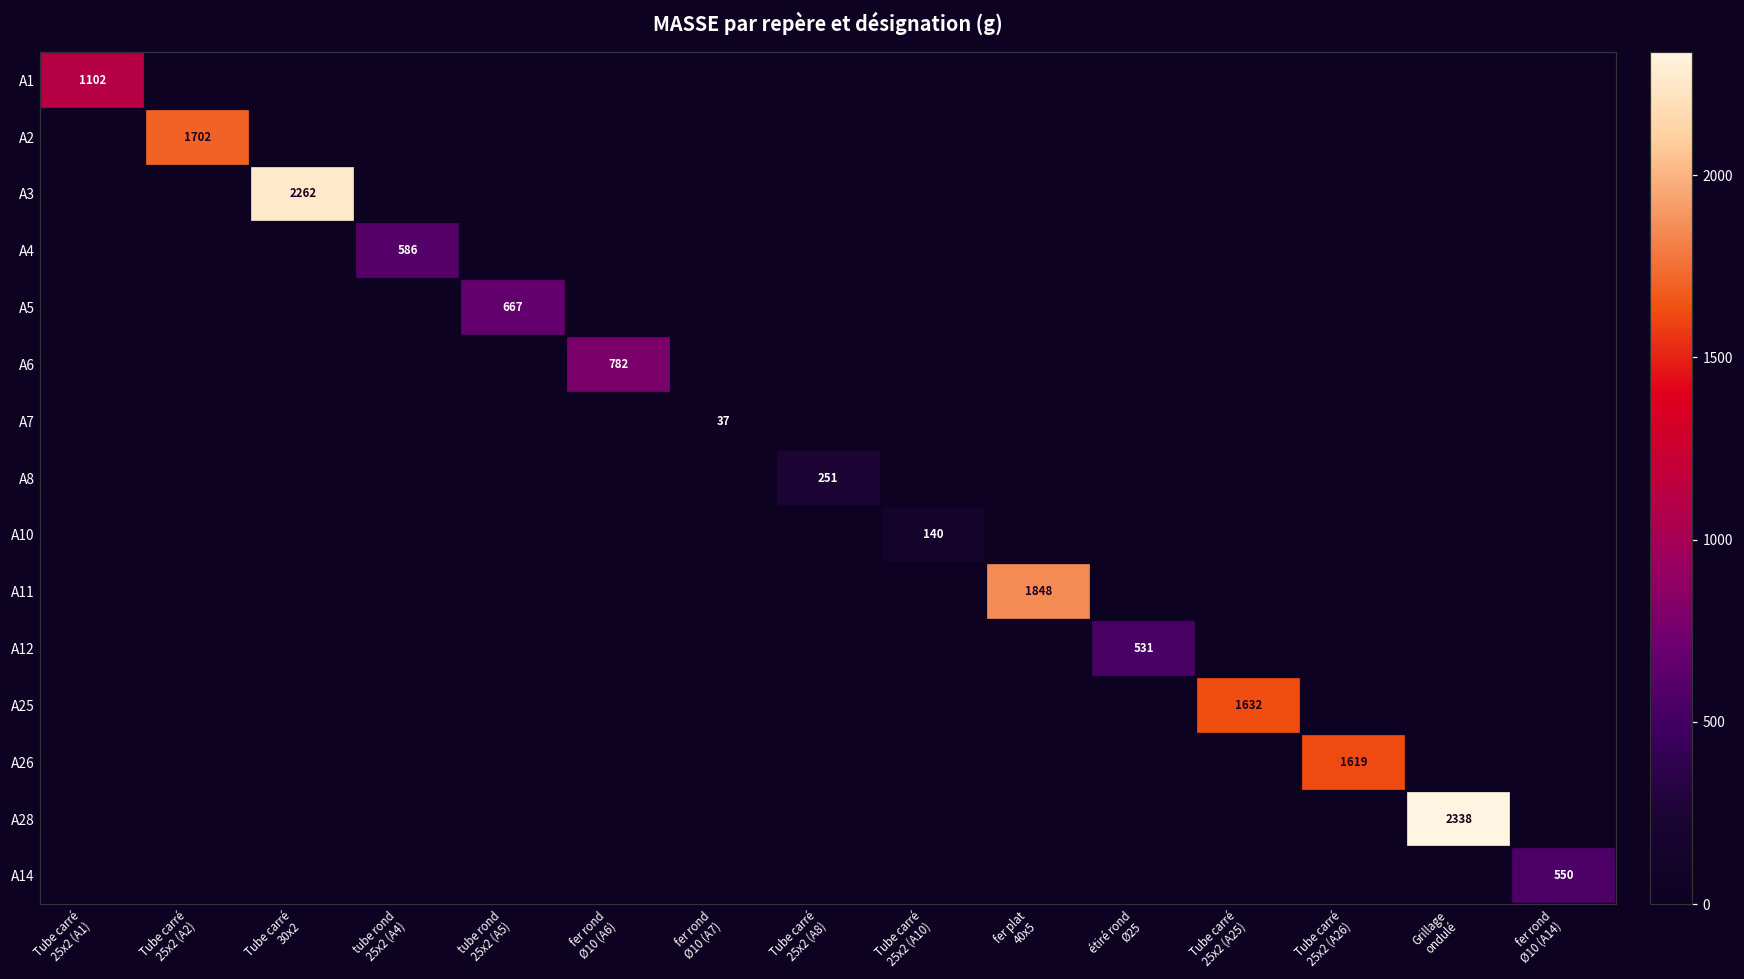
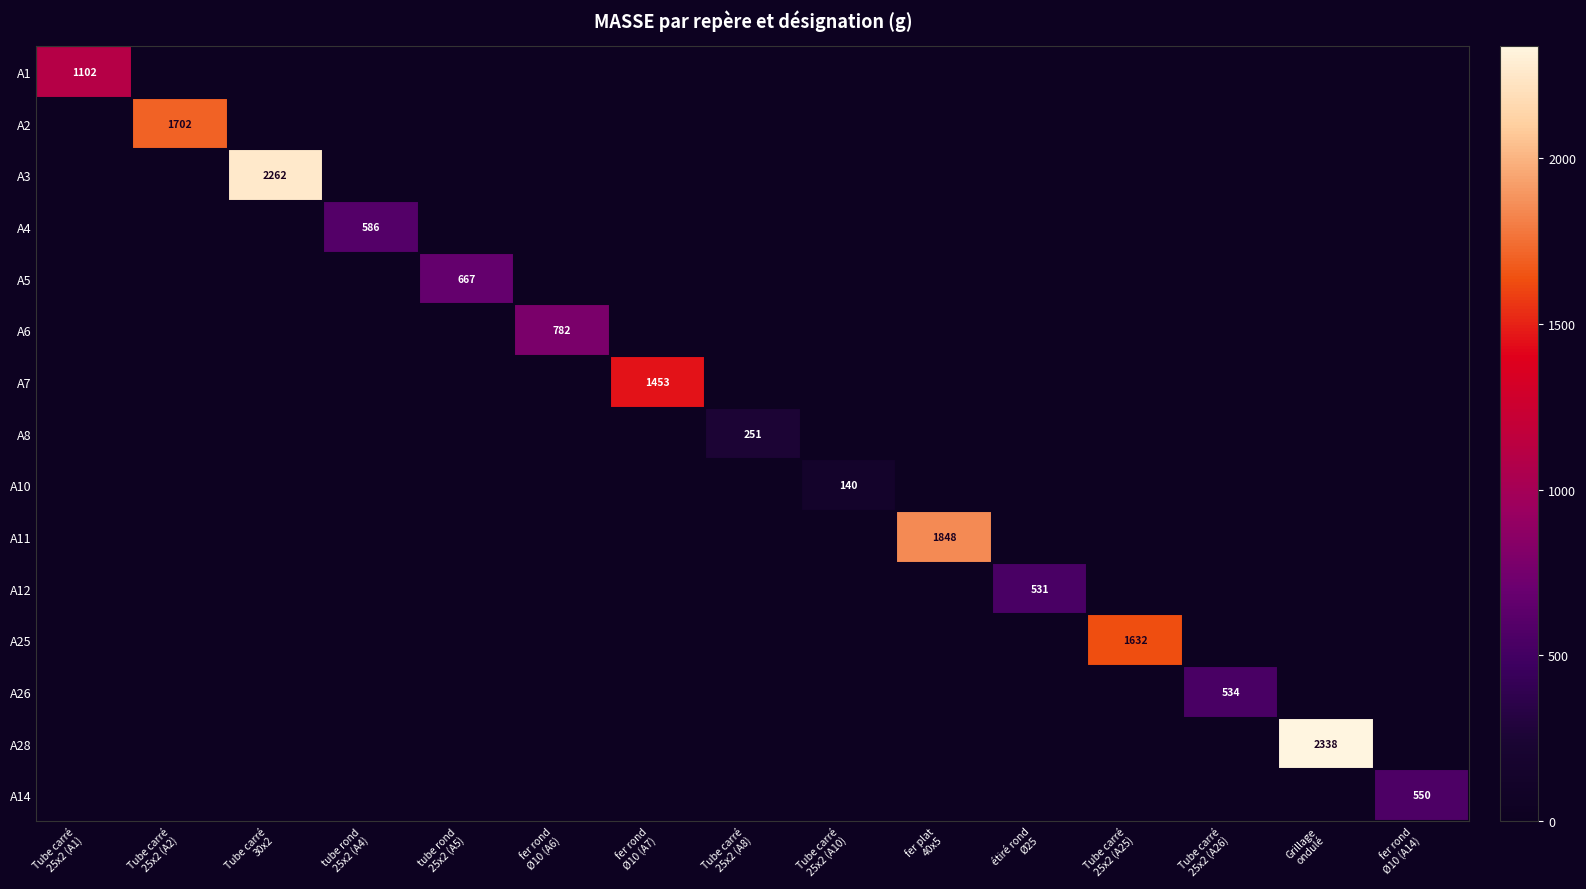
  {
    "A1": {
      "Tube carré 25x2 (A1)": 1102
    },
    "A2": {
      "Tube carré 25x2 (A2)": 1702
    },
    "A3": {
      "Tube carré 30x2": 2262
    },
    "A4": {
      "tube rond 25x2 (A4)": 586
    },
    "A5": {
      "tube rond 25x2 (A5)": 667
    },
    "A6": {
      "fer rond Ø10 (A6)": 782
    },
    "A7": {
-     "fer rond Ø10 (A7)": 37
+     "fer rond Ø10 (A7)": 1453
    },
    "A8": {
      "Tube carré 25x2 (A8)": 251
    },
    "A10": {
      "Tube carré 25x2 (A10)": 140
    },
    "A11": {
      "fer plat 40x5": 1848
    },
    "A12": {
      "étiré rond Ø25": 531
    },
    "A25": {
      "Tube carré 25x2 (A25)": 1632
    },
    "A26": {
-     "Tube carré 25x2 (A26)": 1619
+     "Tube carré 25x2 (A26)": 534
    },
    "A28": {
      "Grillage ondulé": 2338
    },
    "A14": {
      "fer rond Ø10 (A14)": 550
    }
  }
